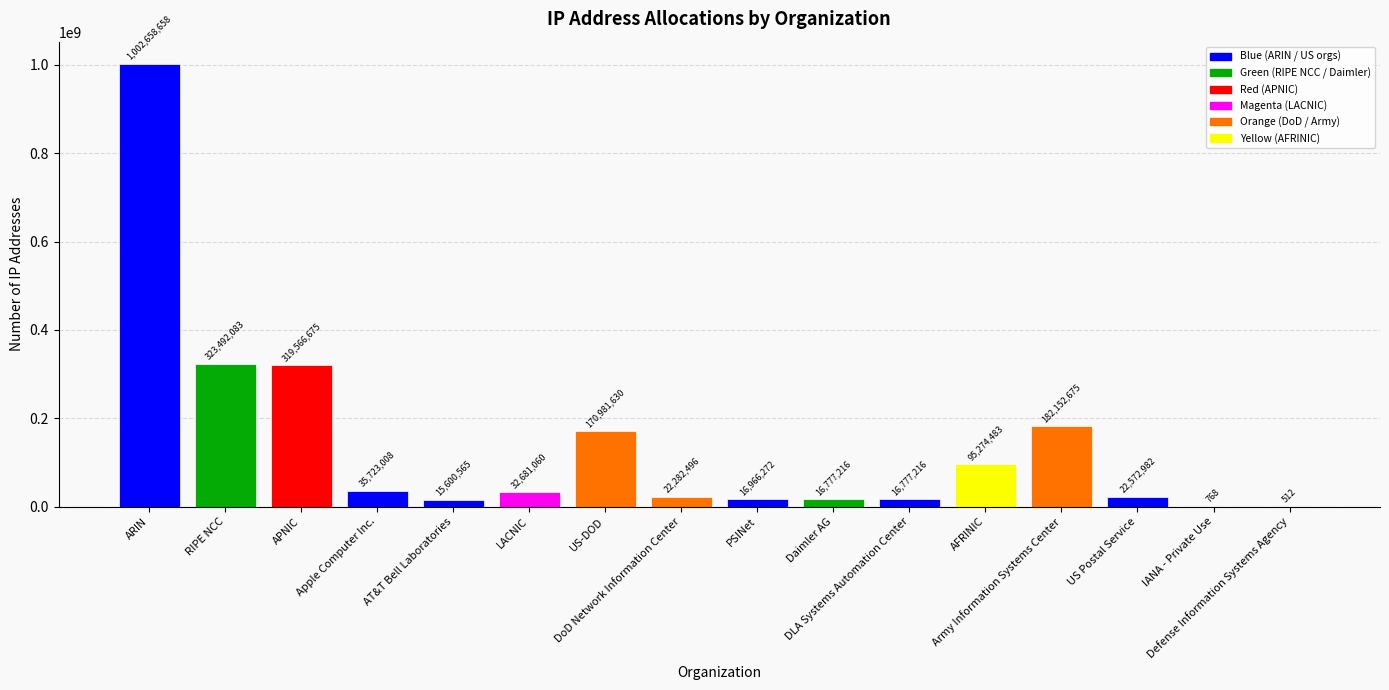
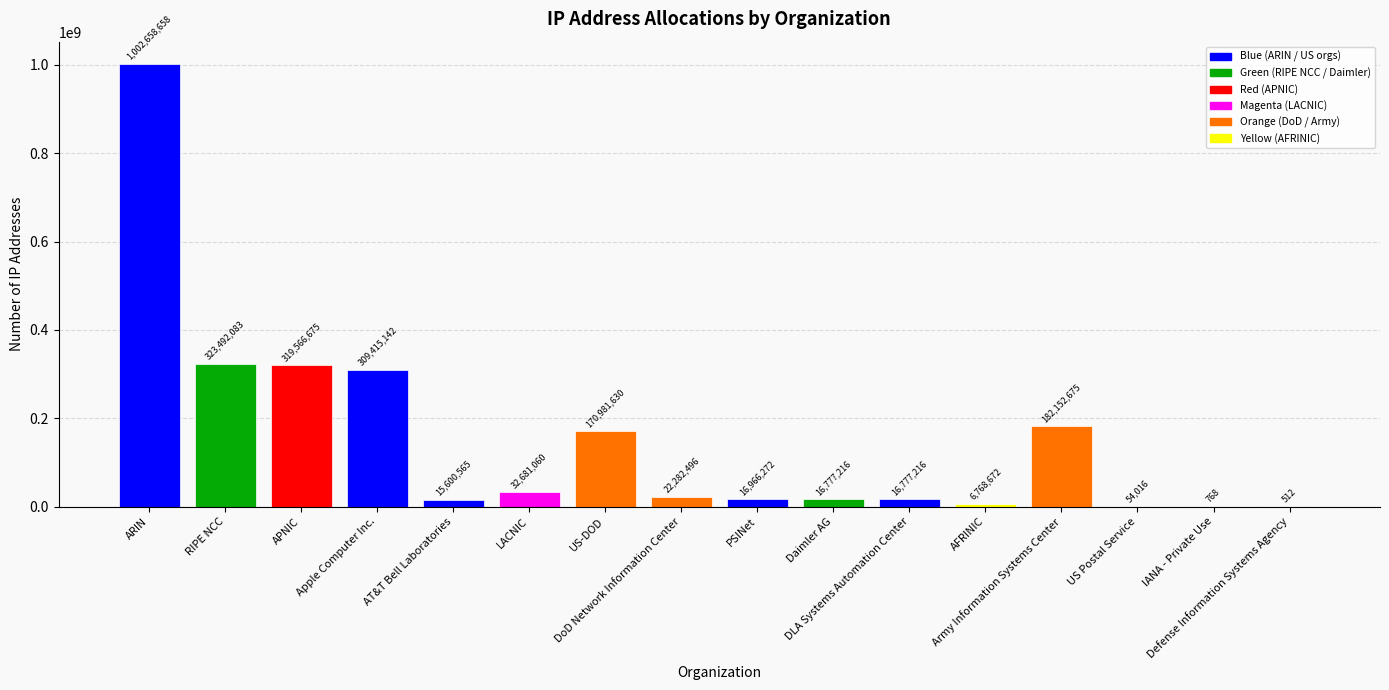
  {
    "ARIN": "1,002,658,658",
    "RIPE NCC": "323,492,083",
    "APNIC": "319,566,675",
-   "Apple Computer Inc.": "35,723,008",
+   "Apple Computer Inc.": "309,415,142",
    "AT&T Bell Laboratories": "15,600,565",
    "LACNIC": "32,681,060",
    "US-DOD": "170,981,630",
    "DoD Network Information Center": "22,282,496",
    "PSINet": "16,966,272",
    "Daimler AG": "16,777,216",
    "DLA Systems Automation Center": "16,777,216",
-   "AFRINIC": "95,274,483",
+   "AFRINIC": "6,768,672",
    "Army Information Systems Center": "182,152,675",
-   "US Postal Service": "22,572,982",
+   "US Postal Service": "54,016",
    "IANA - Private Use": "768",
    "Defense Information Systems Agency": "512"
  }
